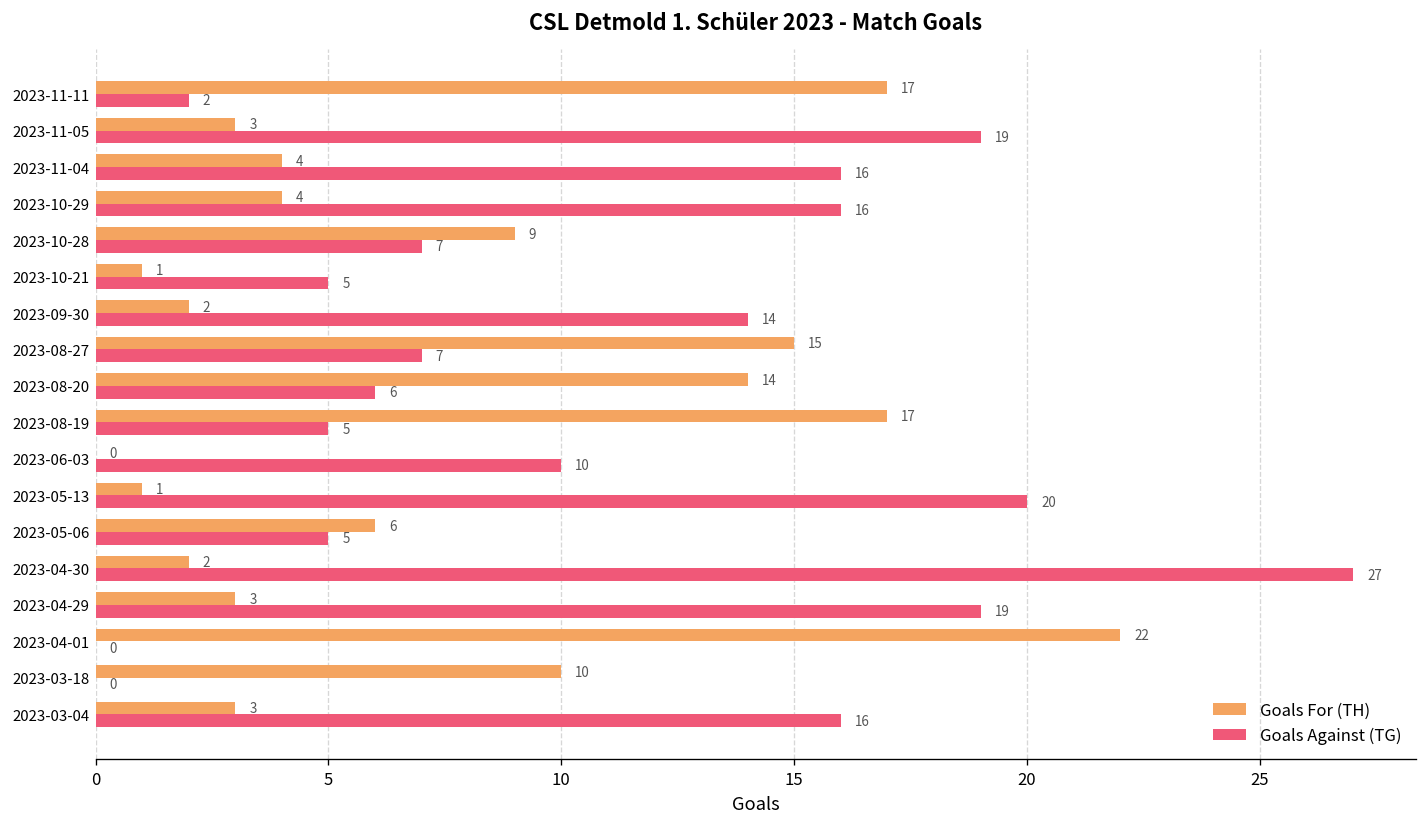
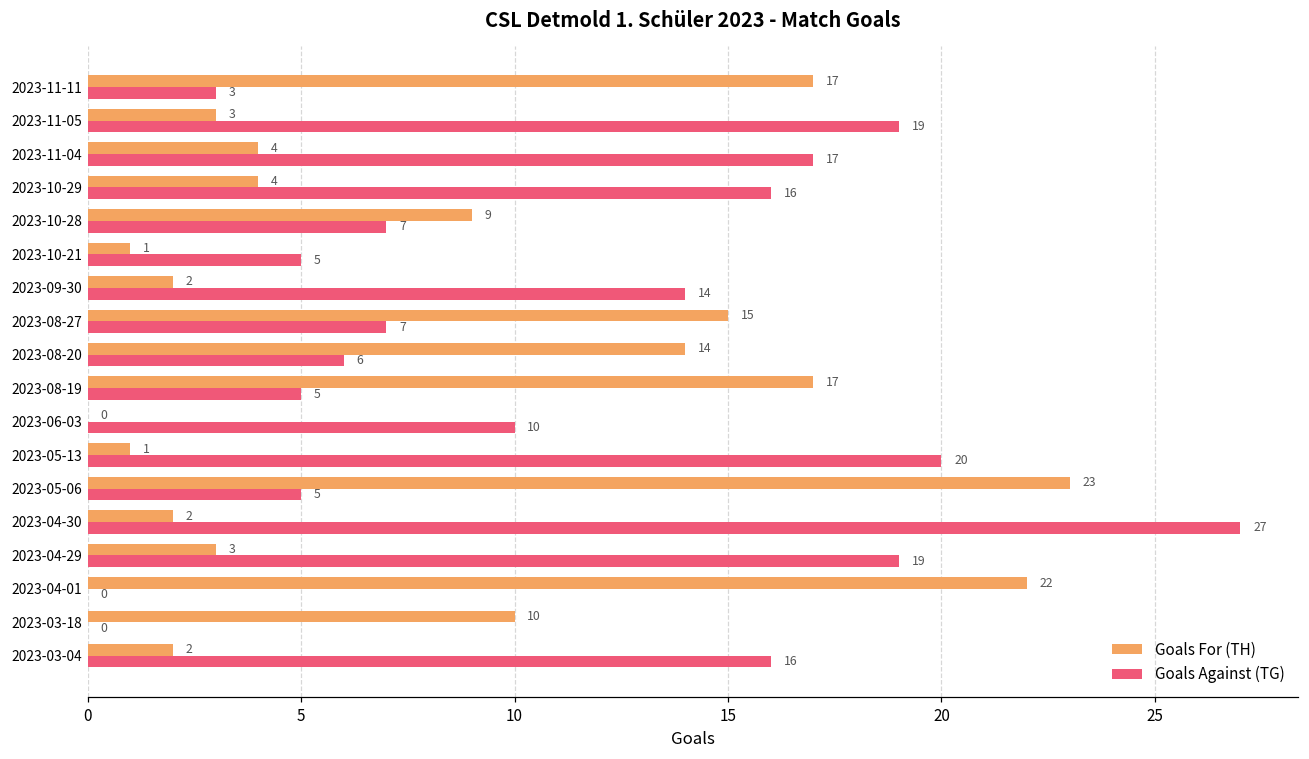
  {
    "Goals For (TH)": {
      "2023-11-11": 17,
      "2023-11-05": 3,
      "2023-11-04": 4,
      "2023-10-29": 4,
      "2023-10-28": 9,
      "2023-10-21": 1,
      "2023-09-30": 2,
      "2023-08-27": 15,
      "2023-08-20": 14,
      "2023-08-19": 17,
      "2023-06-03": 0,
      "2023-05-13": 1,
-     "2023-05-06": 6,
+     "2023-05-06": 23,
      "2023-04-30": 2,
      "2023-04-29": 3,
      "2023-04-01": 22,
      "2023-03-18": 10,
-     "2023-03-04": 3
+     "2023-03-04": 2
    },
    "Goals Against (TG)": {
-     "2023-11-11": 2,
+     "2023-11-11": 3,
      "2023-11-05": 19,
-     "2023-11-04": 16,
+     "2023-11-04": 17,
      "2023-10-29": 16,
      "2023-10-28": 7,
      "2023-10-21": 5,
      "2023-09-30": 14,
      "2023-08-27": 7,
      "2023-08-20": 6,
      "2023-08-19": 5,
      "2023-06-03": 10,
      "2023-05-13": 20,
      "2023-05-06": 5,
      "2023-04-30": 27,
      "2023-04-29": 19,
      "2023-04-01": 0,
      "2023-03-18": 0,
      "2023-03-04": 16
    }
  }
